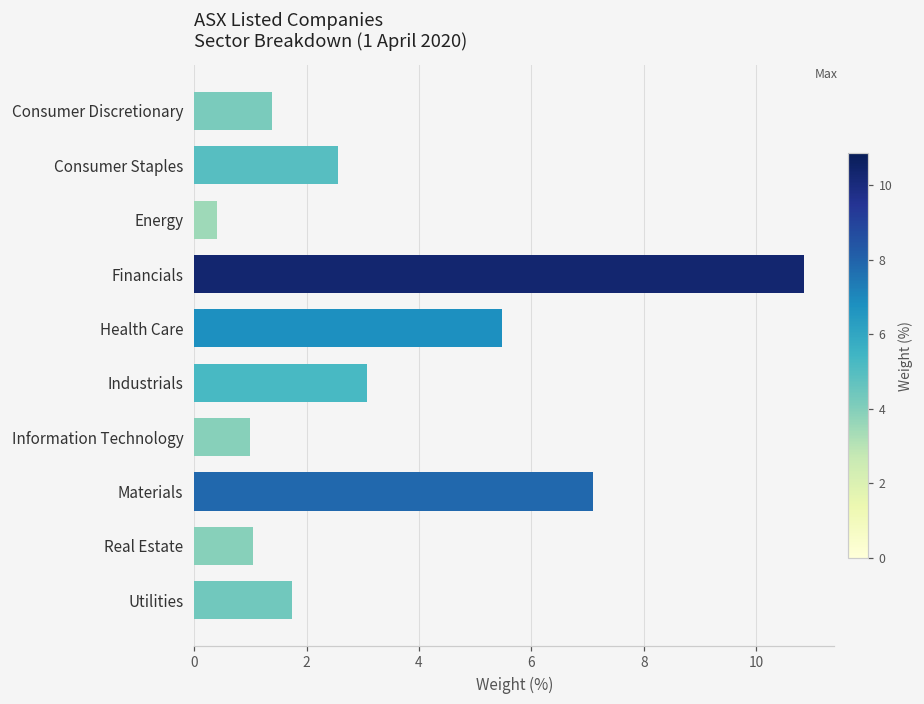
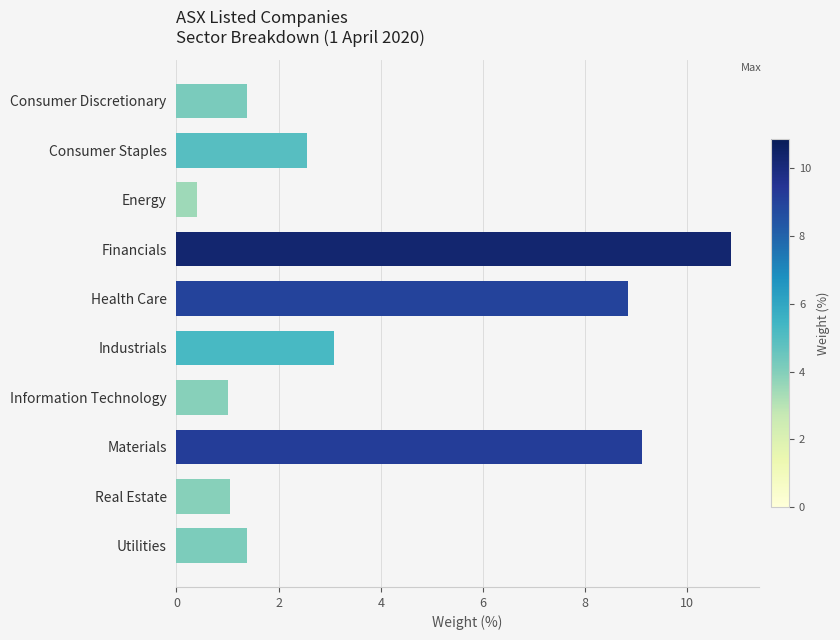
  {
    "Consumer Discretionary": 1.4,
    "Consumer Staples": 2.6,
    "Energy": 0.4,
    "Financials": 10.9,
-   "Health Care": 5.5,
+   "Health Care": 8.8,
    "Industrials": 3.1,
    "Information Technology": 1.0,
-   "Materials": 7.1,
+   "Materials": 9.1,
    "Real Estate": 1.1,
-   "Utilities": 1.7
+   "Utilities": 1.4
  }
